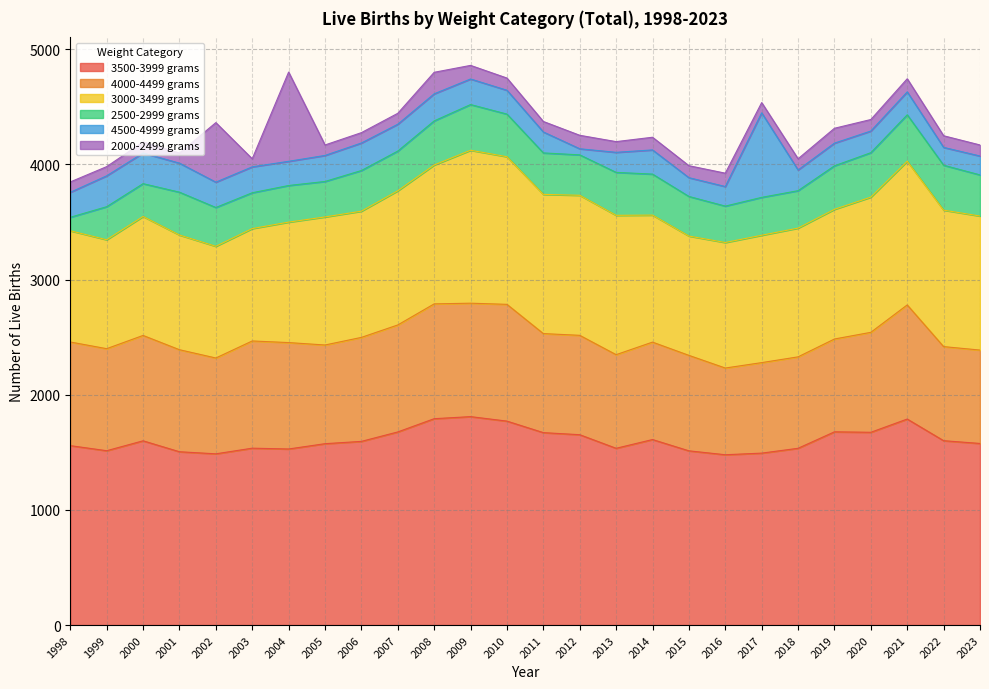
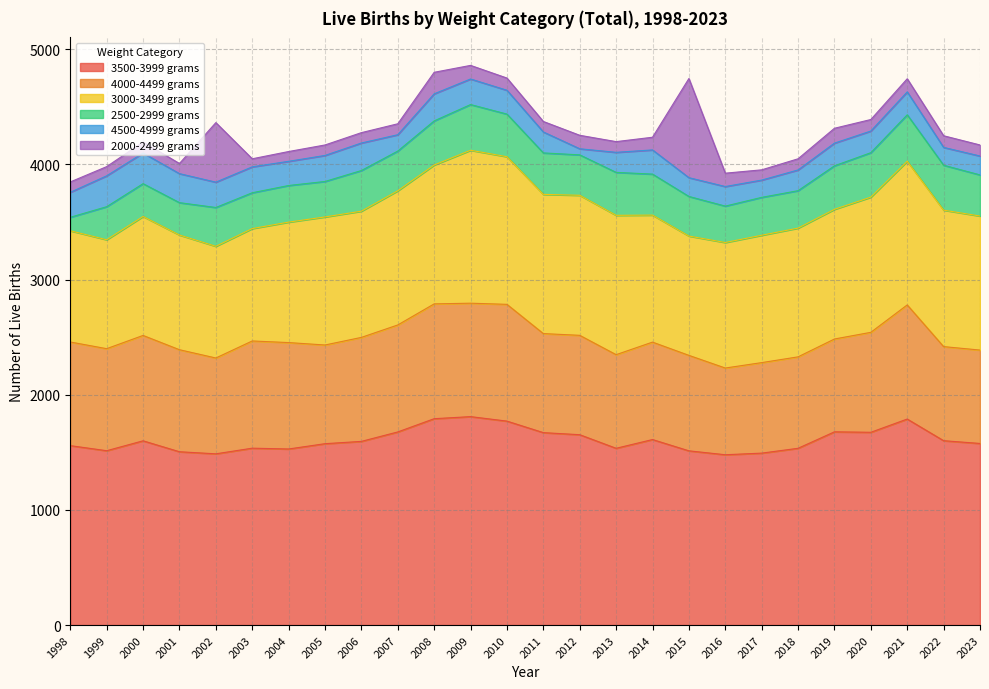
  {
    "3000-3499 grams": {
      "1998": 970,
      "1999": 950,
      "2000": 1030,
      "2001": 1000,
      "2002": 970,
      "2003": 980,
      "2004": 1050,
      "2005": 1110,
      "2006": 1100,
      "2007": 1170,
      "2008": 1210,
      "2009": 1330,
      "2010": 1280,
      "2011": 1210,
      "2012": 1220,
      "2013": 1210,
      "2014": 1100,
      "2015": 1040,
      "2016": 1090,
      "2017": 1110,
      "2018": 1120,
      "2019": 1130,
      "2020": 1170,
      "2021": 1250,
      "2022": 1190,
      "2023": 1160
    },
    "2500-2999 grams": {
      "1998": 120,
      "1999": 290,
      "2000": 290,
-     "2001": 370,
+     "2001": 280,
      "2002": 340,
      "2003": 310,
      "2004": 320,
      "2005": 310,
      "2006": 350,
      "2007": 350,
      "2008": 380,
      "2009": 400,
      "2010": 370,
      "2011": 360,
      "2012": 350,
      "2013": 370,
      "2014": 360,
      "2015": 340,
      "2016": 320,
      "2017": 330,
      "2018": 330,
      "2019": 380,
      "2020": 390,
      "2021": 400,
      "2022": 390,
      "2023": 360
    },
    "4500-4999 grams": {
      "1998": 220,
      "1999": 270,
      "2001": 250,
      "2002": 220,
      "2003": 230,
      "2004": 210,
      "2005": 230,
      "2006": 240,
-     "2007": 230,
+     "2007": 140,
      "2008": 240,
      "2009": 220,
      "2010": 210,
      "2011": 180,
      "2012": 50,
      "2013": 170,
      "2014": 210,
      "2015": 160,
      "2016": 170,
-     "2017": 730,
+     "2017": 150,
      "2018": 180,
      "2019": 200,
      "2020": 190,
      "2021": 200,
      "2022": 160,
      "2023": 160
    },
    "2000-2499 grams": {
      "1998": 90,
      "1999": 80,
      "2002": 520,
      "2003": 70,
-     "2004": 780,
+     "2004": 90,
      "2005": 90,
      "2006": 90,
      "2007": 100,
      "2008": 190,
      "2009": 120,
      "2010": 110,
      "2011": 90,
      "2012": 120,
      "2013": 90,
      "2014": 110,
-     "2015": 100,
+     "2015": 860,
      "2016": 120,
      "2017": 90,
      "2018": 100,
      "2019": 130,
      "2020": 100,
      "2021": 110,
      "2022": 100,
      "2023": 100
    }
  }
